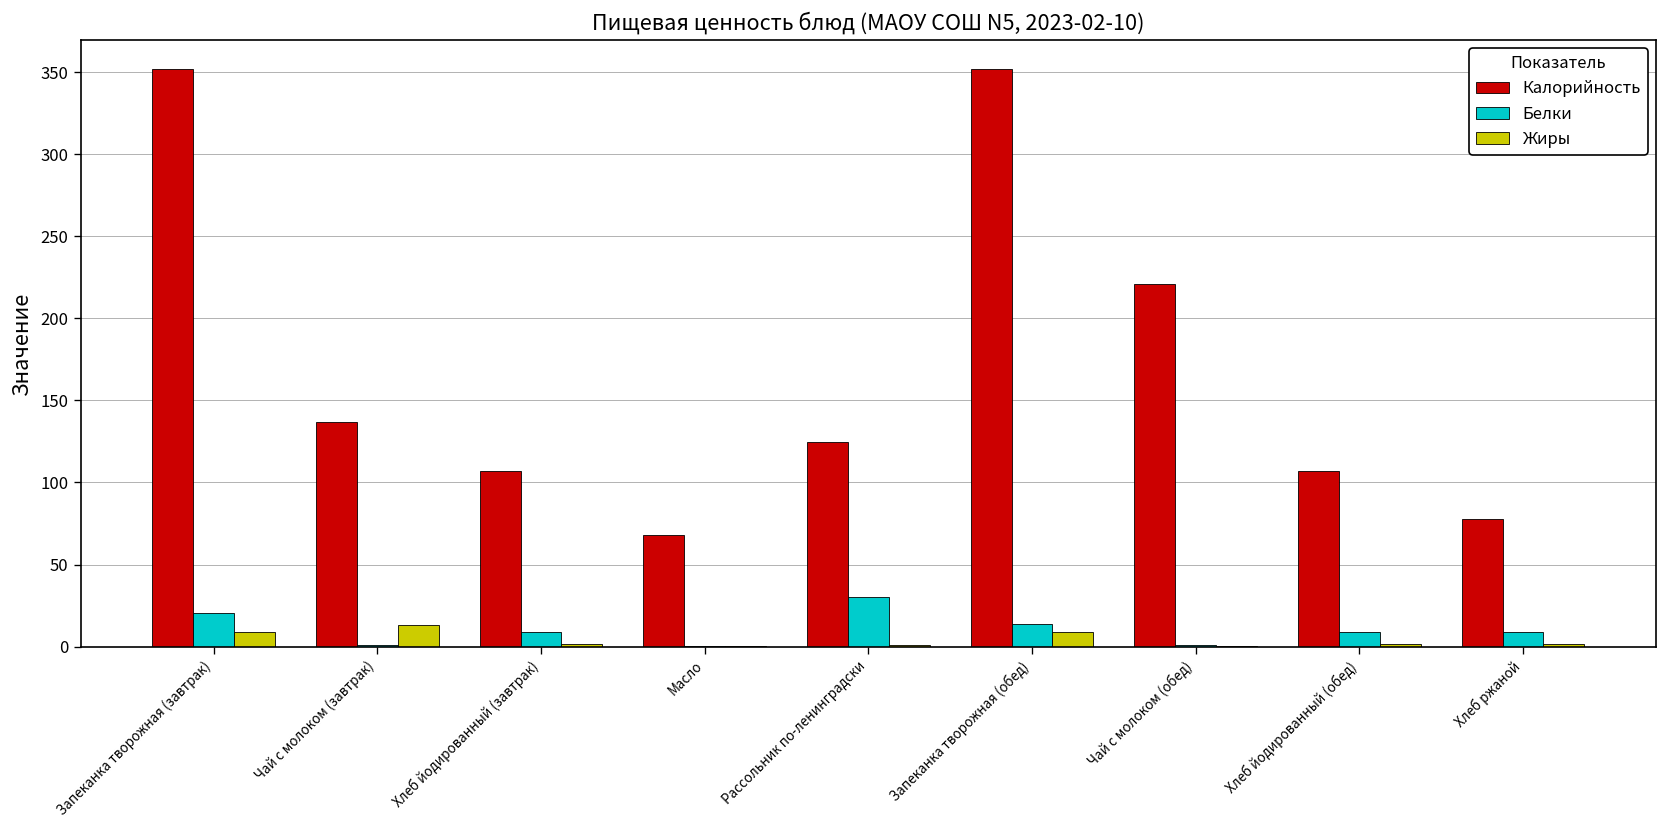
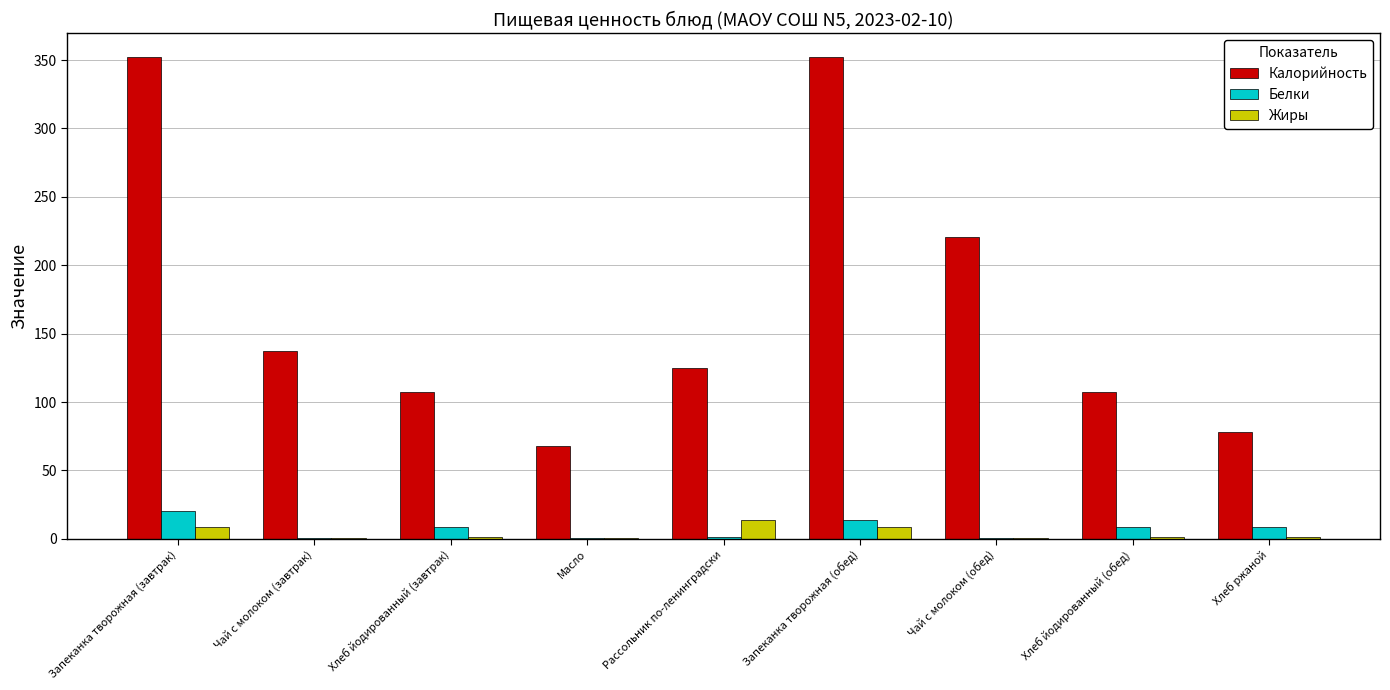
  {
    "Калорийность": {
      "Запеканка творожная (завтрак)": 352,
      "Чай с молоком (завтрак)": 137,
      "Хлеб йодированный (завтрак)": 107,
      "Масло": 68,
      "Рассольник по-ленинградски": 125,
      "Запеканка творожная (обед)": 352,
      "Чай с молоком (обед)": 221,
      "Хлеб йодированный (обед)": 107,
      "Хлеб ржаной": 78
    },
    "Белки": {
      "Запеканка творожная (завтрак)": 20,
      "Хлеб йодированный (завтрак)": 9,
-     "Рассольник по-ленинградски": 30,
+     "Рассольник по-ленинградски": 1,
      "Запеканка творожная (обед)": 14,
      "Хлеб йодированный (обед)": 9,
      "Хлеб ржаной": 9
    },
    "Жиры": {
      "Запеканка творожная (завтрак)": 9,
-     "Чай с молоком (завтрак)": 13,
-     "Рассольник по-ленинградски": 1,
+     "Чай с молоком (завтрак)": 0,
+     "Рассольник по-ленинградски": 14,
      "Запеканка творожная (обед)": 9
    }
  }
